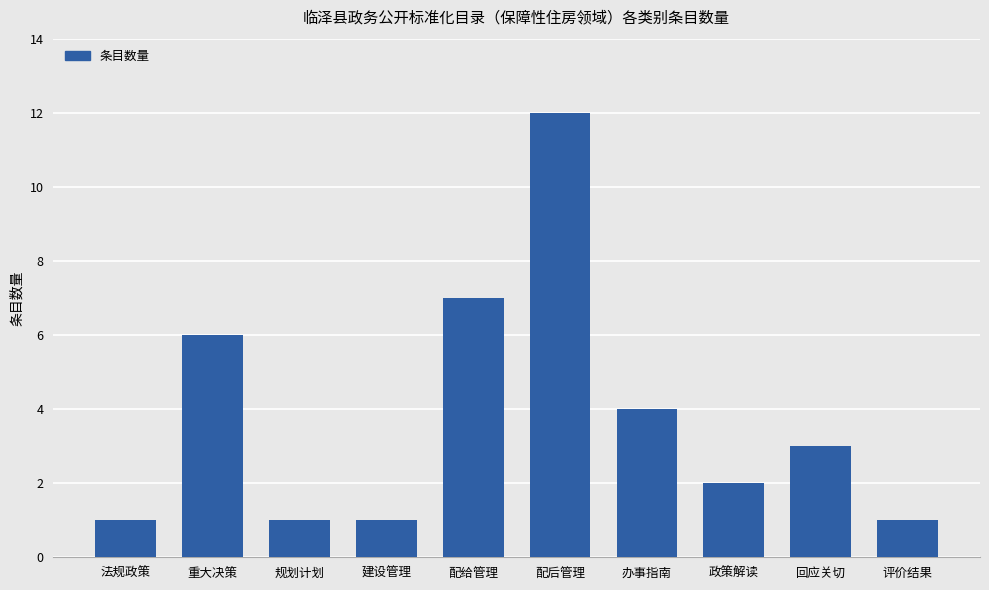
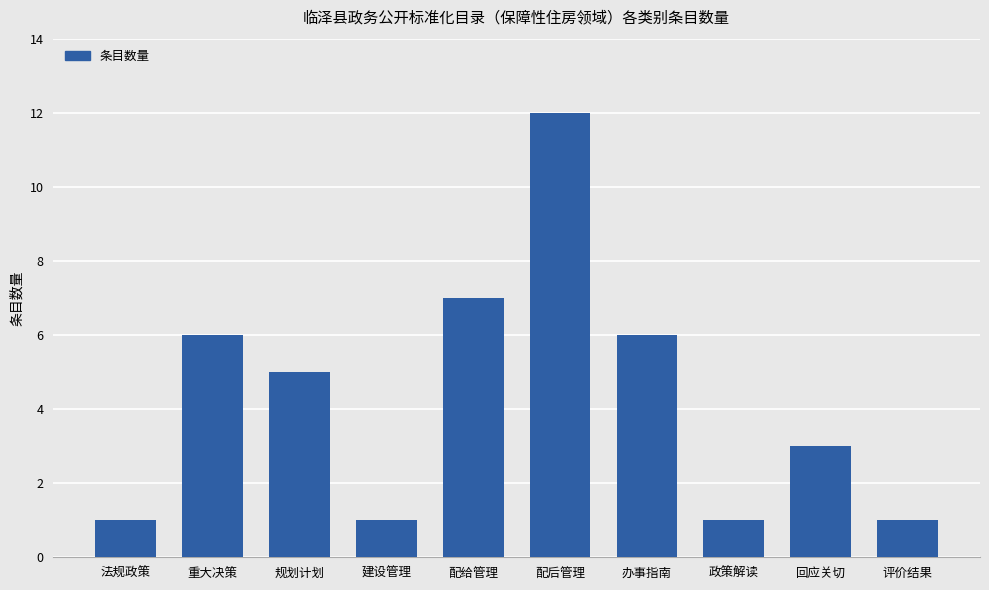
  {
    "法规政策": 1,
    "重大决策": 6,
-   "规划计划": 1,
+   "规划计划": 5,
    "建设管理": 1,
    "配给管理": 7,
    "配后管理": 12,
-   "办事指南": 4,
-   "政策解读": 2,
+   "办事指南": 6,
+   "政策解读": 1,
    "回应关切": 3,
    "评价结果": 1
  }
